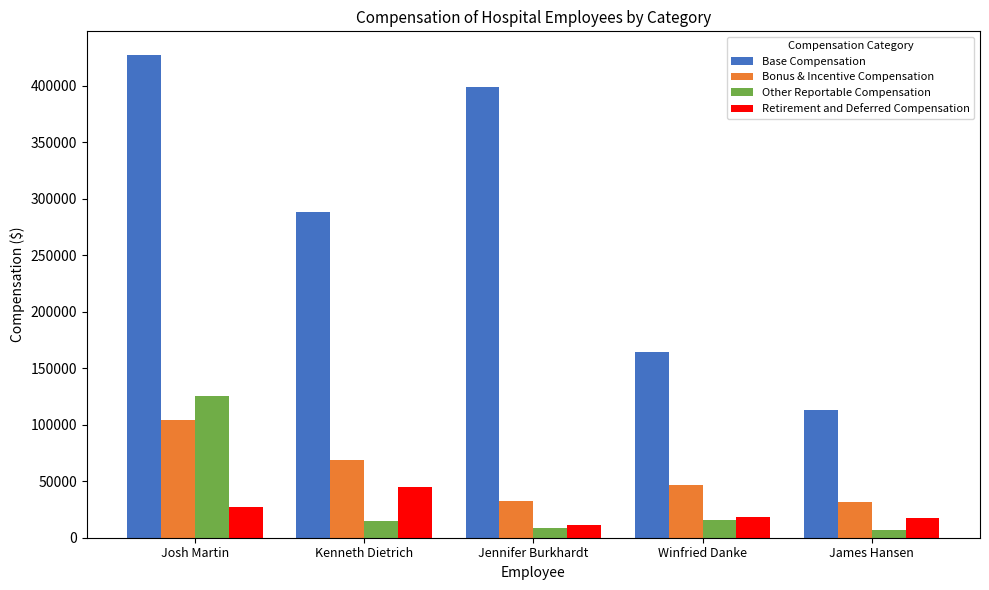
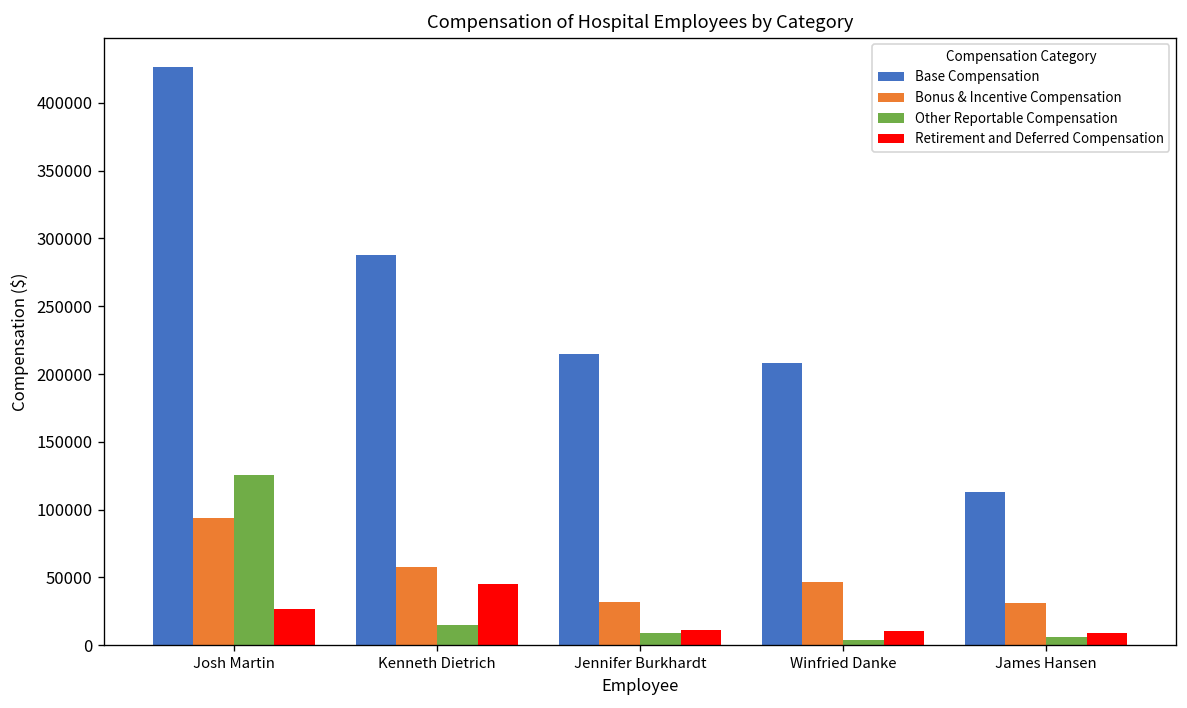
  {
    "Base Compensation": {
      "Josh Martin": 427000,
      "Kenneth Dietrich": 288000,
-     "Jennifer Burkhardt": 398000,
-     "Winfried Danke": 164000,
+     "Jennifer Burkhardt": 215000,
+     "Winfried Danke": 208000,
      "James Hansen": 113000
    },
    "Bonus & Incentive Compensation": {
-     "Josh Martin": 104000,
-     "Kenneth Dietrich": 69000,
+     "Josh Martin": 94000,
+     "Kenneth Dietrich": 58000,
      "Jennifer Burkhardt": 32000,
      "Winfried Danke": 46000,
      "James Hansen": 32000
    },
    "Other Reportable Compensation": {
      "Josh Martin": 126000,
      "Kenneth Dietrich": 15000,
      "Jennifer Burkhardt": 9000,
-     "Winfried Danke": 15000,
+     "Winfried Danke": 4000,
      "James Hansen": 6000
    },
    "Retirement and Deferred Compensation": {
      "Josh Martin": 27000,
      "Kenneth Dietrich": 45000,
      "Jennifer Burkhardt": 11000,
-     "Winfried Danke": 18000,
-     "James Hansen": 17000
+     "Winfried Danke": 10000,
+     "James Hansen": 9000
    }
  }
